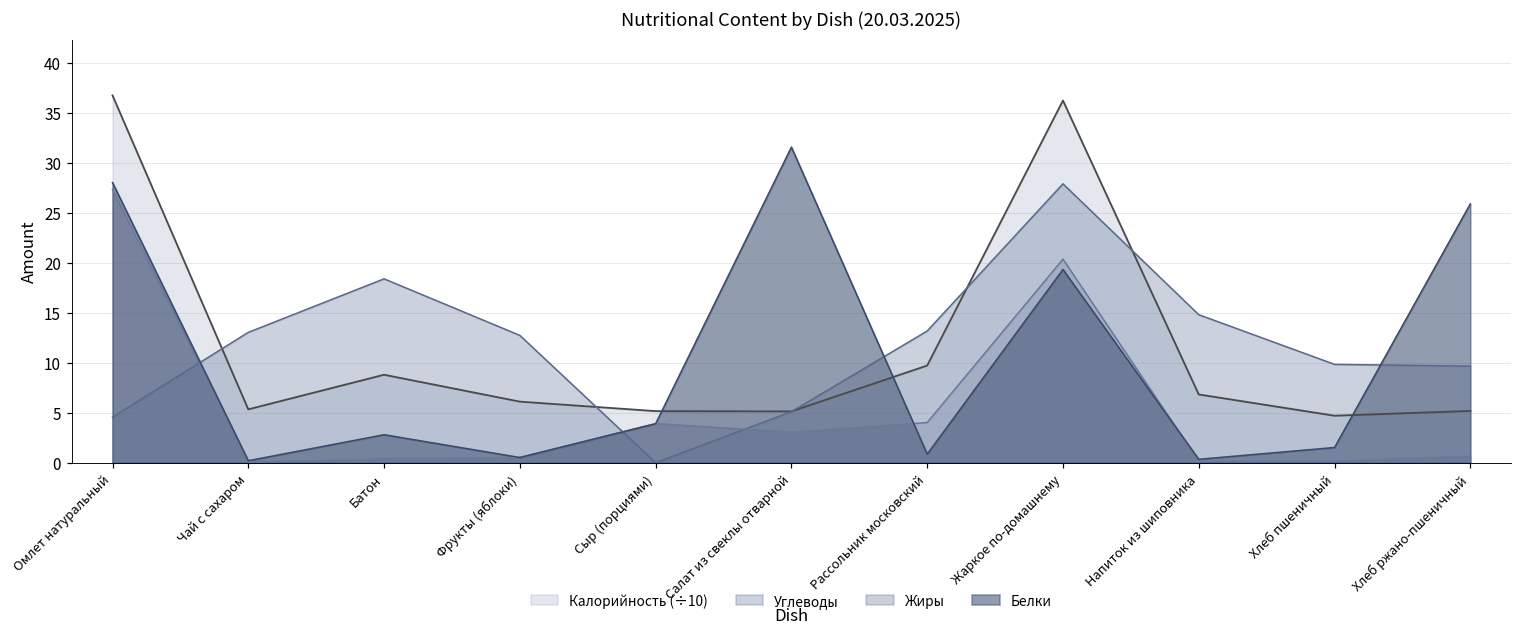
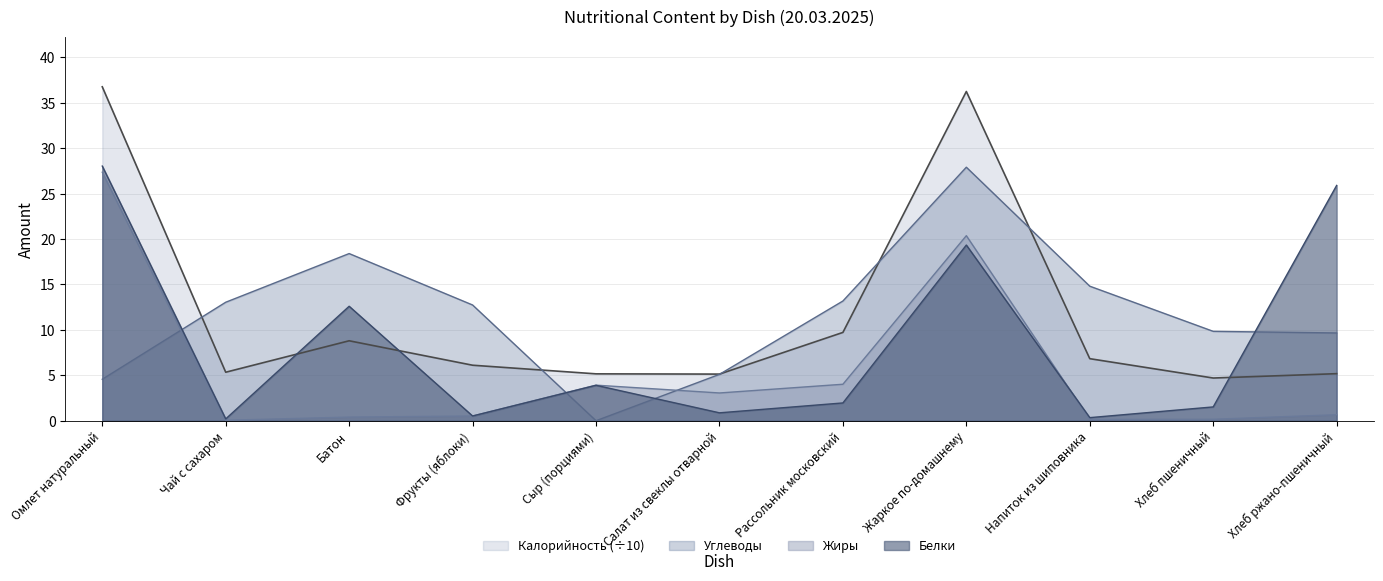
  {
    "Белки": {
      "Омлет натуральный": 28,
-     "Батон": 3,
-     "Салат из свеклы отварной": 32,
-     "Рассольник московский": 1,
+     "Батон": 13,
+     "Салат из свеклы отварной": 1,
+     "Рассольник московский": 2,
      "Жаркое по-домашнему": 19,
      "Хлеб пшеничный": 2,
      "Хлеб ржано-пшеничный": 26
    }
  }
